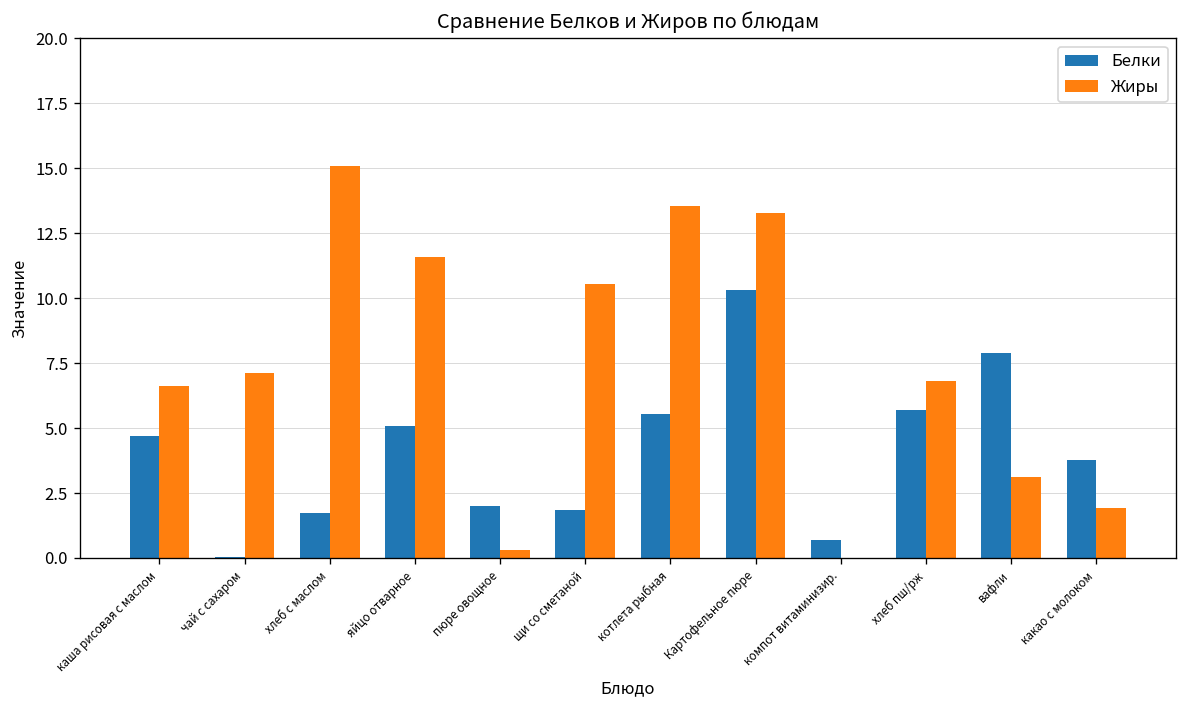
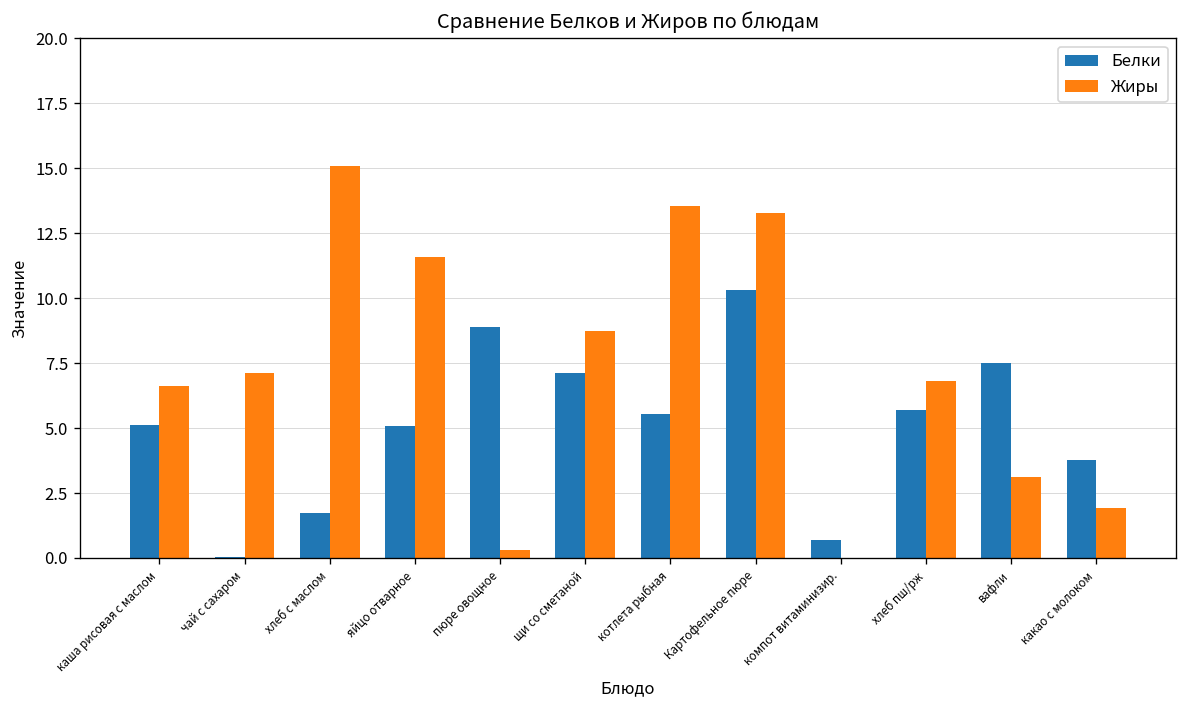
  {
    "Белки": {
-     "каша рисовая с маслом": 4.7,
+     "каша рисовая с маслом": 5.1,
      "хлеб с маслом": 1.7,
      "яйцо отварное": 5.1,
-     "пюре овощное": 2.0,
-     "щи со сметаной": 1.9,
+     "пюре овощное": 8.9,
+     "щи со сметаной": 7.1,
      "котлета рыбная": 5.5,
      "Картофельное пюре": 10.3,
      "компот витаминизир.": 0.7,
      "хлеб пш/рж": 5.7,
-     "вафли": 7.9,
+     "вафли": 7.5,
      "какао с молоком": 3.8
    },
    "Жиры": {
      "каша рисовая с маслом": 6.6,
      "чай с сахаром": 7.1,
      "хлеб с маслом": 15.1,
      "яйцо отварное": 11.6,
      "пюре овощное": 0.3,
-     "щи со сметаной": 10.6,
+     "щи со сметаной": 8.7,
      "котлета рыбная": 13.5,
      "Картофельное пюре": 13.3,
      "компот витаминизир.": 0.0,
      "хлеб пш/рж": 6.8,
      "вафли": 3.1,
      "какао с молоком": 1.9
    }
  }
